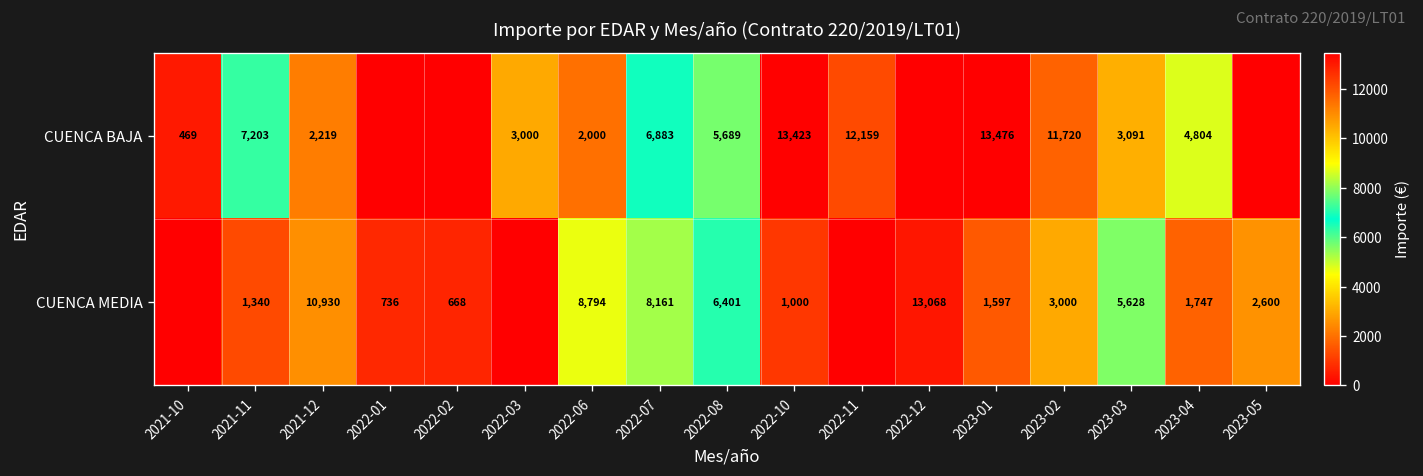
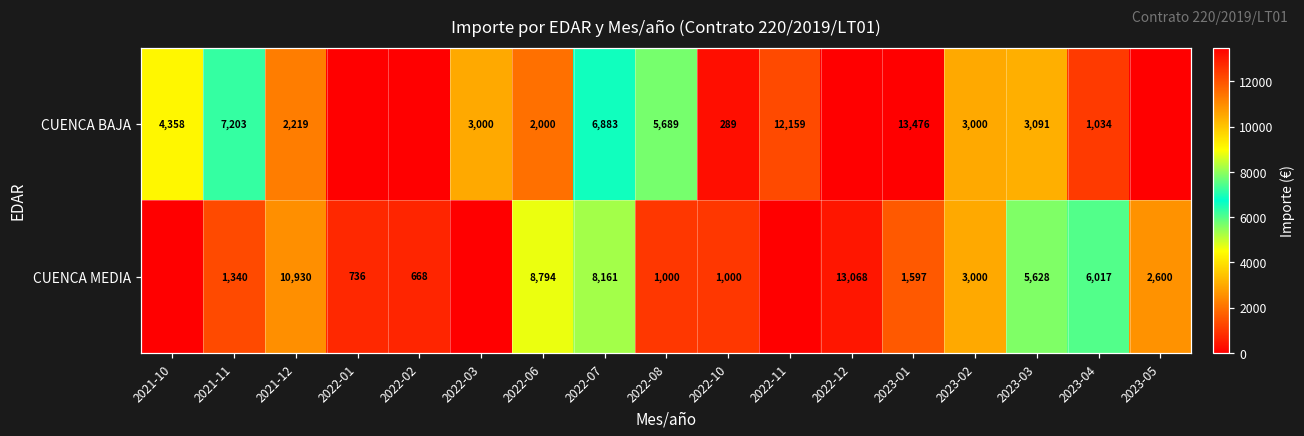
  {
    "CUENCA BAJA": {
-     "2021-10": "469",
+     "2021-10": "4,358",
      "2021-11": "7,203",
      "2021-12": "2,219",
      "2022-03": "3,000",
      "2022-06": "2,000",
      "2022-07": "6,883",
      "2022-08": "5,689",
-     "2022-10": "13,423",
+     "2022-10": "289",
      "2022-11": "12,159",
      "2023-01": "13,476",
-     "2023-02": "11,720",
+     "2023-02": "3,000",
      "2023-03": "3,091",
-     "2023-04": "4,804"
+     "2023-04": "1,034"
    },
    "CUENCA MEDIA": {
      "2021-11": "1,340",
      "2021-12": "10,930",
      "2022-01": "736",
      "2022-02": "668",
      "2022-06": "8,794",
      "2022-07": "8,161",
-     "2022-08": "6,401",
+     "2022-08": "1,000",
      "2022-10": "1,000",
      "2022-12": "13,068",
      "2023-01": "1,597",
      "2023-02": "3,000",
      "2023-03": "5,628",
-     "2023-04": "1,747",
+     "2023-04": "6,017",
      "2023-05": "2,600"
    }
  }
